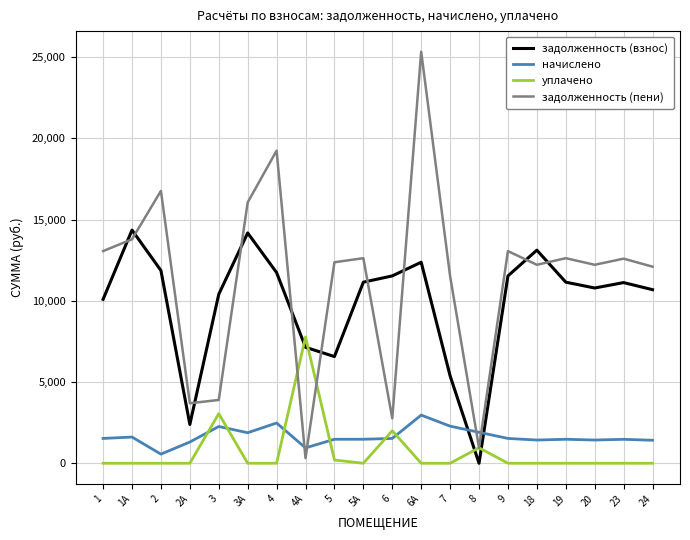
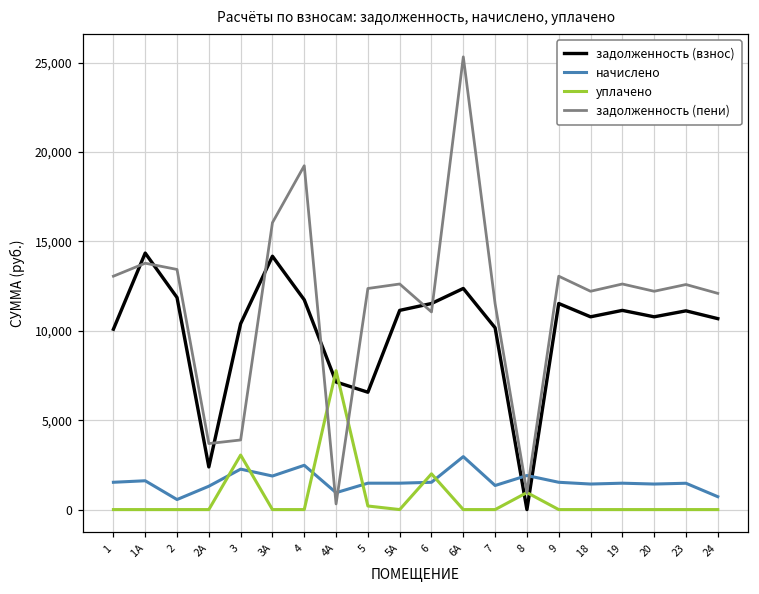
  {
    "задолженность (взнос)": {
      "1": "10,100",
      "1А": "14,400",
      "2": "11,900",
      "2А": "2,400",
      "3": "10,400",
      "3А": "14,200",
      "4": "11,700",
      "4А": "7,100",
      "5": "6,600",
      "5А": "11,100",
      "6": "11,500",
      "6А": "12,400",
-     "7": "5,400",
+     "7": "10,200",
      "8": "0",
      "9": "11,500",
-     "18": "13,100",
+     "18": "10,800",
      "19": "11,100",
      "20": "10,800",
      "23": "11,100",
      "24": "10,700"
    },
    "начислено": {
      "1": "1,500",
      "1А": "1,600",
      "2": "600",
      "2А": "1,300",
      "3": "2,300",
      "3А": "1,900",
      "4": "2,500",
      "4А": "900",
      "5": "1,500",
      "5А": "1,500",
      "6": "1,500",
      "6А": "3,000",
-     "7": "2,300",
+     "7": "1,300",
      "8": "1,900",
      "9": "1,500",
      "18": "1,400",
      "19": "1,500",
      "20": "1,400",
      "23": "1,500",
-     "24": "1,400"
+     "24": "700"
    },
    "уплачено": {
      "1": "0",
      "1А": "0",
      "2": "0",
      "2А": "0",
      "3": "3,100",
      "3А": "0",
      "4": "0",
      "4А": "7,800",
      "5": "200",
      "5А": "0",
      "6": "2,000",
      "6А": "0",
      "7": "0",
      "9": "0",
      "18": "0",
      "19": "0",
      "20": "0",
      "23": "0",
      "24": "0"
    },
    "задолженность (пени)": {
      "1": "13,100",
      "1А": "13,800",
-     "2": "16,800",
+     "2": "13,400",
      "2А": "3,700",
      "3": "3,900",
      "3А": "16,100",
      "4": "19,200",
      "4А": "300",
      "5": "12,400",
      "5А": "12,600",
-     "6": "2,800",
+     "6": "11,100",
      "6А": "25,300",
      "7": "11,500",
      "9": "13,100",
      "18": "12,200",
      "19": "12,600",
      "20": "12,200",
      "23": "12,600",
      "24": "12,100"
    }
  }
